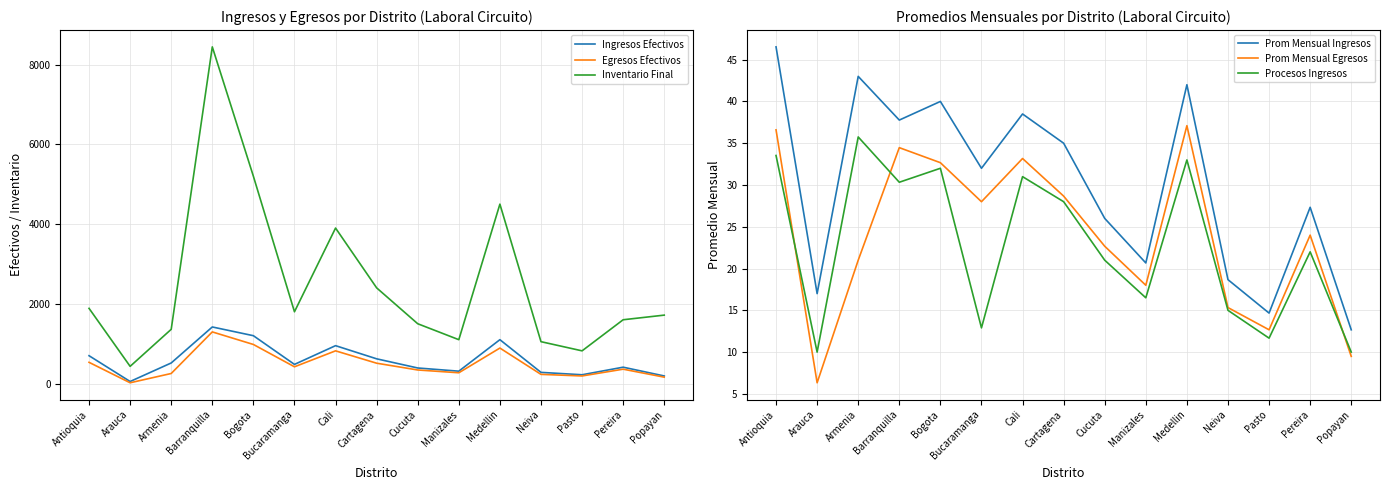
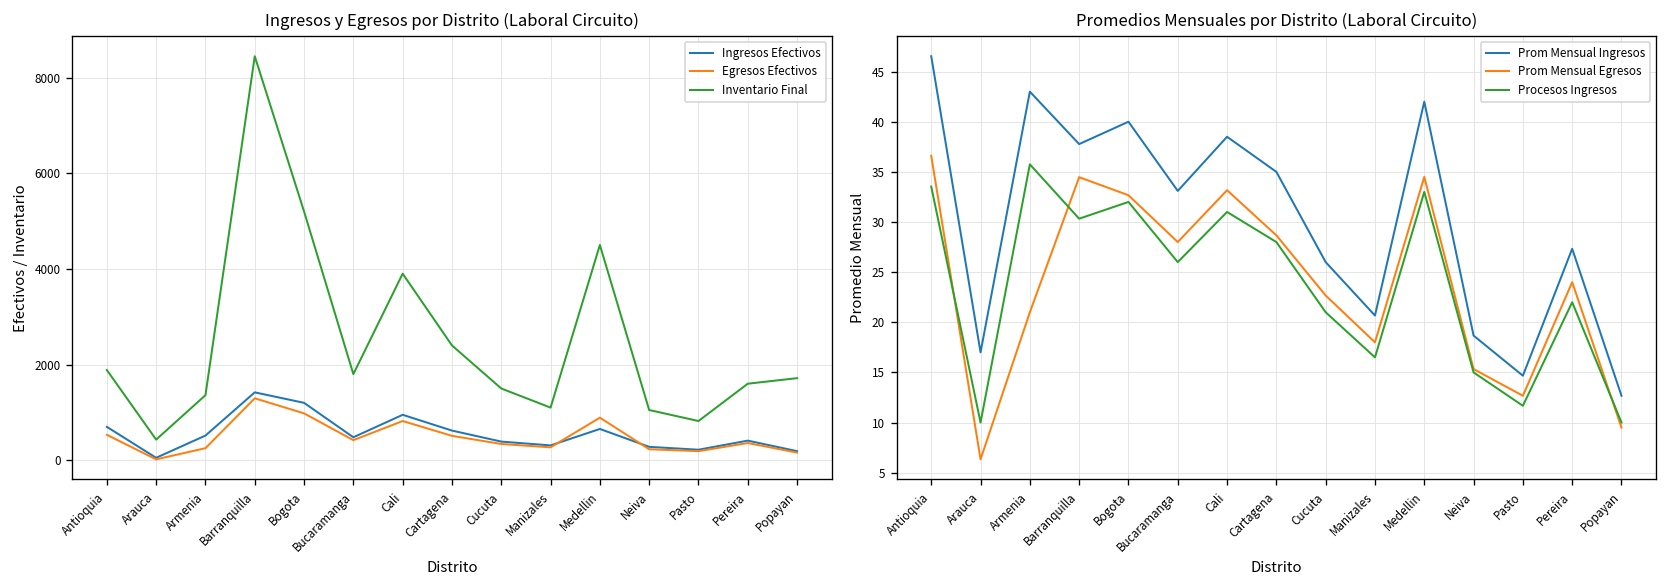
  {
    "Ingresos y Egresos por Distrito (Laboral Circuito)": {
      "Ingresos Efectivos": {
        "Antioquia": 700,
        "Armenia": 500,
        "Barranquilla": 1400,
        "Bogota": 1200,
        "Cali": 1000,
        "Cartagena": 600,
-       "Medellin": 1100
+       "Medellin": 700
      },
      "Egresos Efectivos": {
        "Antioquia": 500,
        "Armenia": 300,
        "Barranquilla": 1300,
        "Bogota": 1000,
        "Cali": 800,
        "Cartagena": 500,
        "Medellin": 900
      },
      "Inventario Final": {
        "Antioquia": 1900,
        "Arauca": 400,
        "Armenia": 1400,
        "Barranquilla": 8400,
        "Bogota": 5200,
        "Bucaramanga": 1800,
        "Cali": 3900,
        "Cartagena": 2400,
        "Cucuta": 1500,
        "Manizales": 1100,
        "Medellin": 4500,
        "Neiva": 1100,
        "Pasto": 800,
        "Pereira": 1600,
        "Popayan": 1700
      }
    },
    "Promedios Mensuales por Distrito (Laboral Circuito)": {
      "Prom Mensual Ingresos": {
        "Antioquia": 47,
        "Arauca": 17,
        "Armenia": 43,
        "Barranquilla": 38,
        "Bogota": 40,
-       "Bucaramanga": 32,
+       "Bucaramanga": 33,
        "Cali": 39,
        "Cartagena": 35,
        "Cucuta": 26,
        "Manizales": 21,
        "Medellin": 42,
        "Neiva": 19,
        "Pasto": 15,
        "Pereira": 27,
        "Popayan": 13
      },
      "Prom Mensual Egresos": {
        "Antioquia": 37,
        "Arauca": 6,
        "Armenia": 21,
        "Barranquilla": 34,
        "Bogota": 33,
        "Bucaramanga": 28,
        "Cali": 33,
        "Cartagena": 29,
        "Cucuta": 23,
        "Manizales": 18,
-       "Medellin": 37,
+       "Medellin": 35,
        "Neiva": 15,
        "Pasto": 13,
        "Pereira": 24,
        "Popayan": 9
      },
      "Procesos Ingresos": {
        "Antioquia": 34,
        "Arauca": 10,
        "Armenia": 36,
        "Barranquilla": 30,
        "Bogota": 32,
-       "Bucaramanga": 13,
+       "Bucaramanga": 26,
        "Cali": 31,
        "Cartagena": 28,
        "Cucuta": 21,
        "Manizales": 17,
        "Medellin": 33,
        "Neiva": 15,
        "Pasto": 12,
        "Pereira": 22,
        "Popayan": 10
      }
    }
  }
